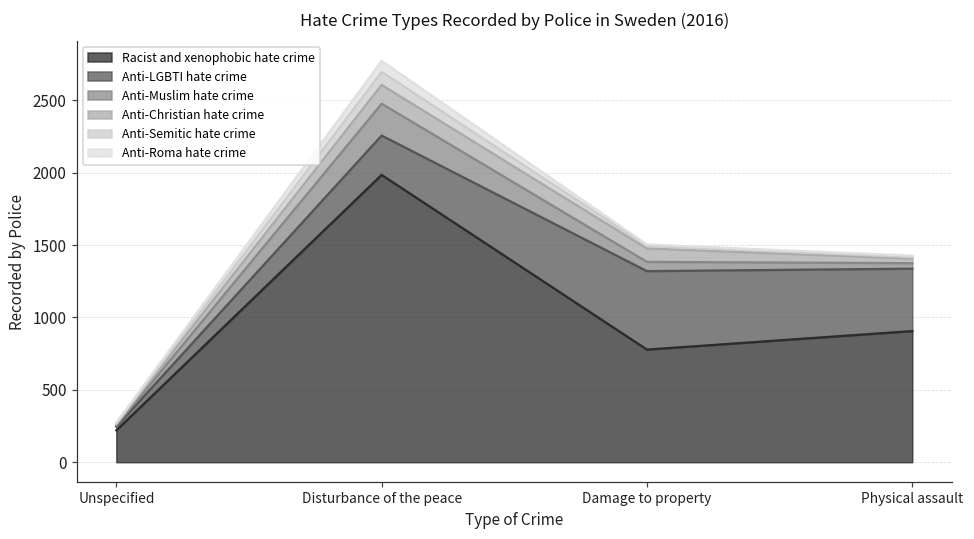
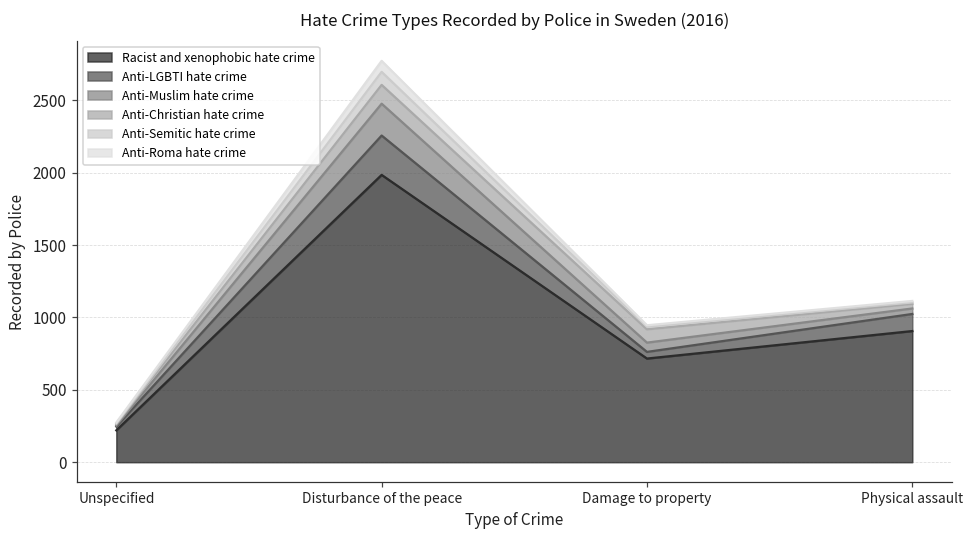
  {
    "Racist and xenophobic hate crime": {
      "Unspecified": 220,
      "Disturbance of the peace": 1990,
-     "Damage to property": 780,
+     "Damage to property": 720,
      "Physical assault": 910
    },
    "Anti-LGBTI hate crime": {
      "Disturbance of the peace": 270,
-     "Damage to property": 540,
-     "Physical assault": 430
+     "Damage to property": 50,
+     "Physical assault": 120
    }
  }
